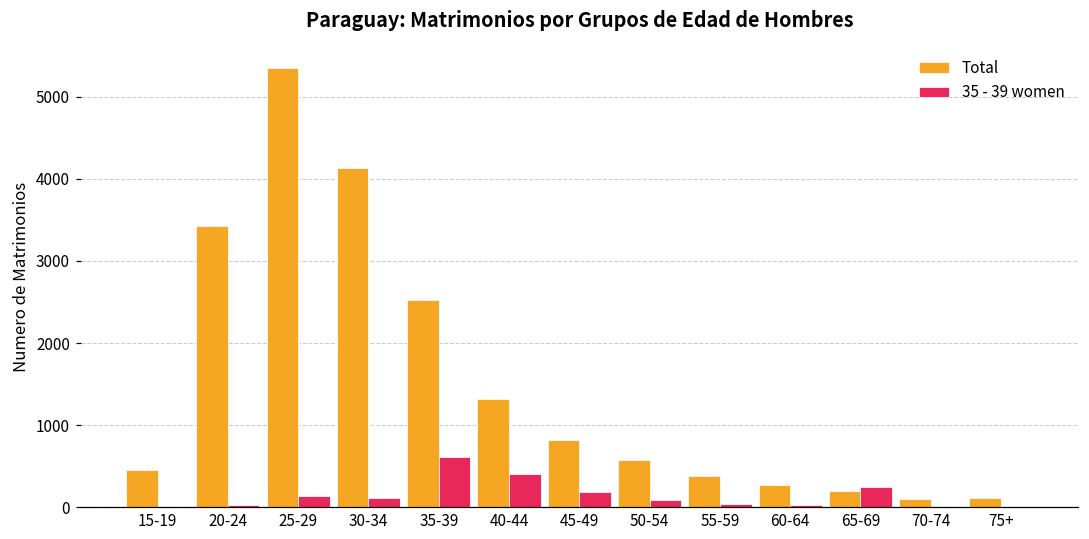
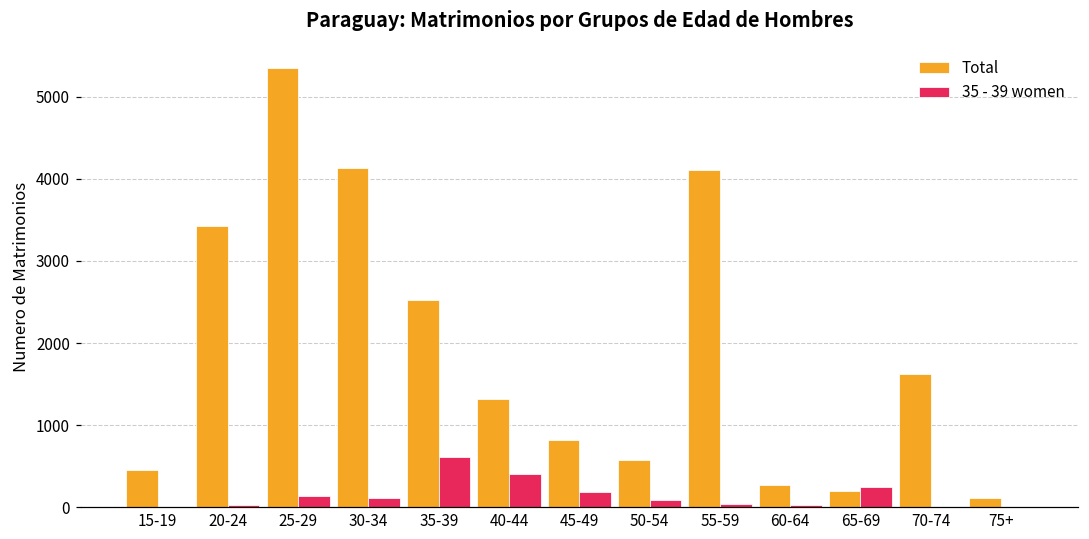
  {
    "Total": {
      "15-19": 500,
      "20-24": 3400,
      "25-29": 5400,
      "30-34": 4100,
      "35-39": 2500,
      "40-44": 1300,
      "45-49": 800,
      "50-54": 600,
-     "55-59": 400,
+     "55-59": 4100,
      "60-64": 300,
      "65-69": 200,
-     "70-74": 100,
+     "70-74": 1600,
      "75+": 100
    },
    "35 - 39 women": {
      "25-29": 100,
      "30-34": 100,
      "35-39": 600,
      "40-44": 400,
      "45-49": 200,
      "50-54": 100,
      "55-59": 0,
      "65-69": 200
    }
  }
